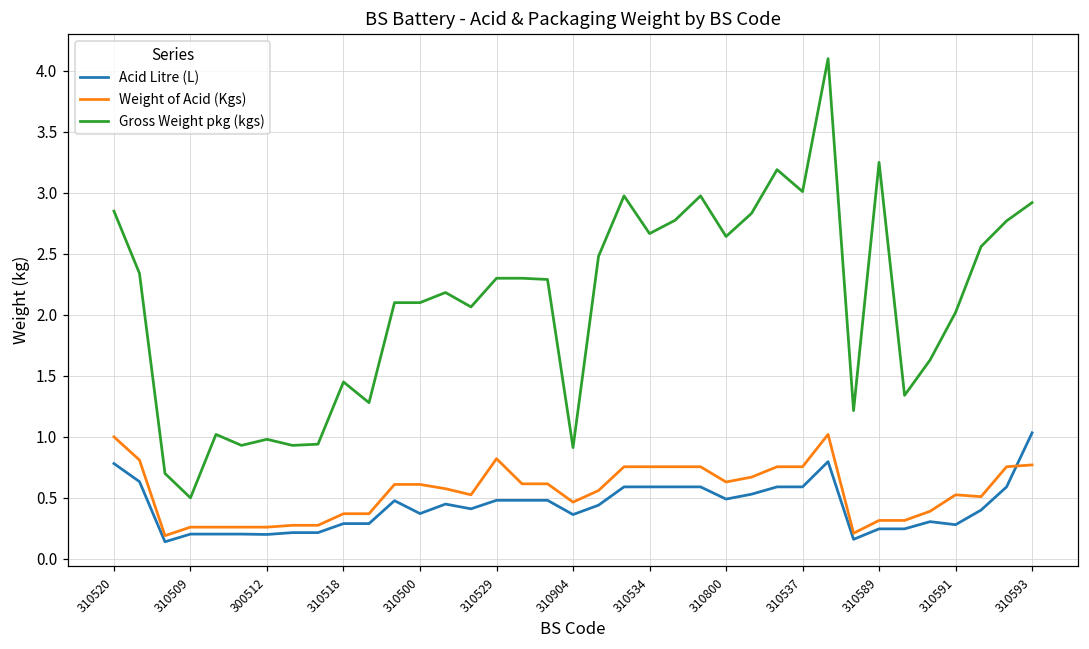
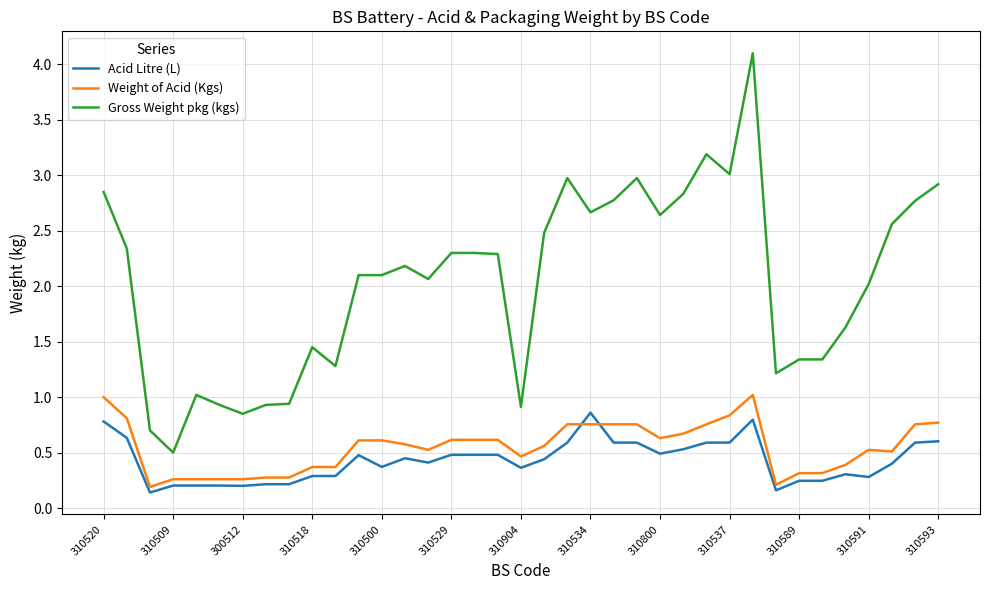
  {
    "Acid Litre (L)": {
      "310520": 0.78,
      "310509": 0.20,
      "300512": 0.20,
      "310518": 0.29,
      "310500": 0.37,
      "310529": 0.48,
      "310904": 0.36,
-     "310534": 0.59,
+     "310534": 0.86,
      "310800": 0.49,
      "310537": 0.59,
      "310589": 0.25,
      "310591": 0.28,
-     "310593": 1.03
+     "310593": 0.60
    },
    "Weight of Acid (Kgs)": {
      "310520": 1.00,
      "310509": 0.26,
      "300512": 0.26,
      "310518": 0.37,
      "310500": 0.61,
-     "310529": 0.82,
+     "310529": 0.62,
      "310904": 0.47,
      "310534": 0.76,
      "310800": 0.63,
-     "310537": 0.76,
+     "310537": 0.84,
      "310589": 0.32,
      "310591": 0.53,
      "310593": 0.77
    },
    "Gross Weight pkg (kgs)": {
      "310520": 2.85,
      "310509": 0.50,
-     "300512": 0.98,
+     "300512": 0.85,
      "310518": 1.45,
      "310500": 2.10,
      "310529": 2.30,
      "310904": 0.91,
      "310534": 2.67,
      "310800": 2.64,
      "310537": 3.01,
-     "310589": 3.25,
+     "310589": 1.34,
      "310591": 2.02,
      "310593": 2.92
    }
  }
